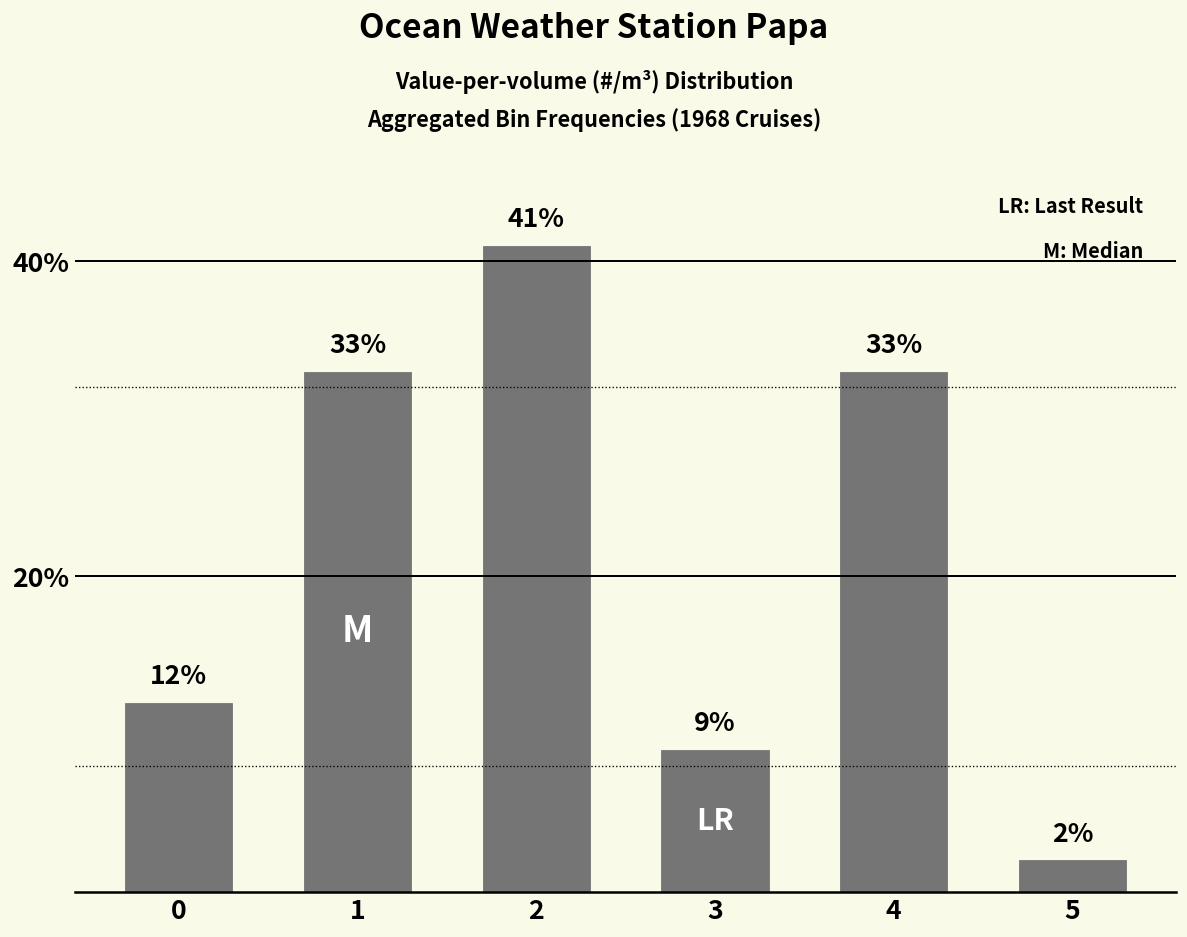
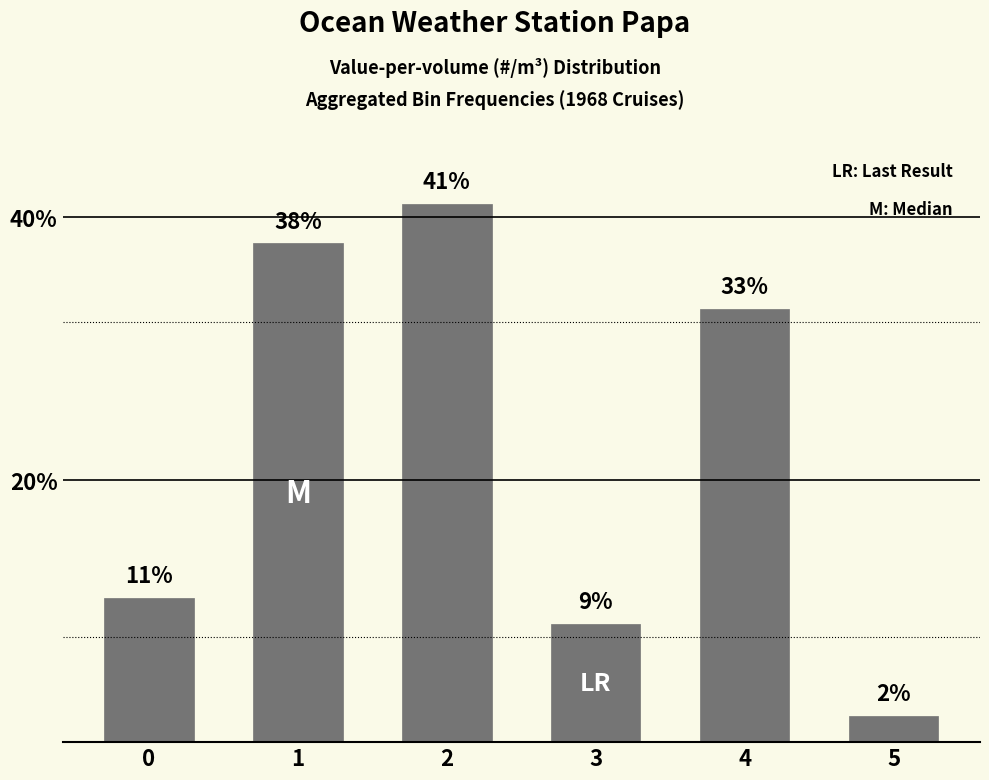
  {
-   "0": "12%",
-   "1": "33%",
+   "0": "11%",
+   "1": "38%",
    "2": "41%",
    "3": "9%",
    "4": "33%",
    "5": "2%"
  }
